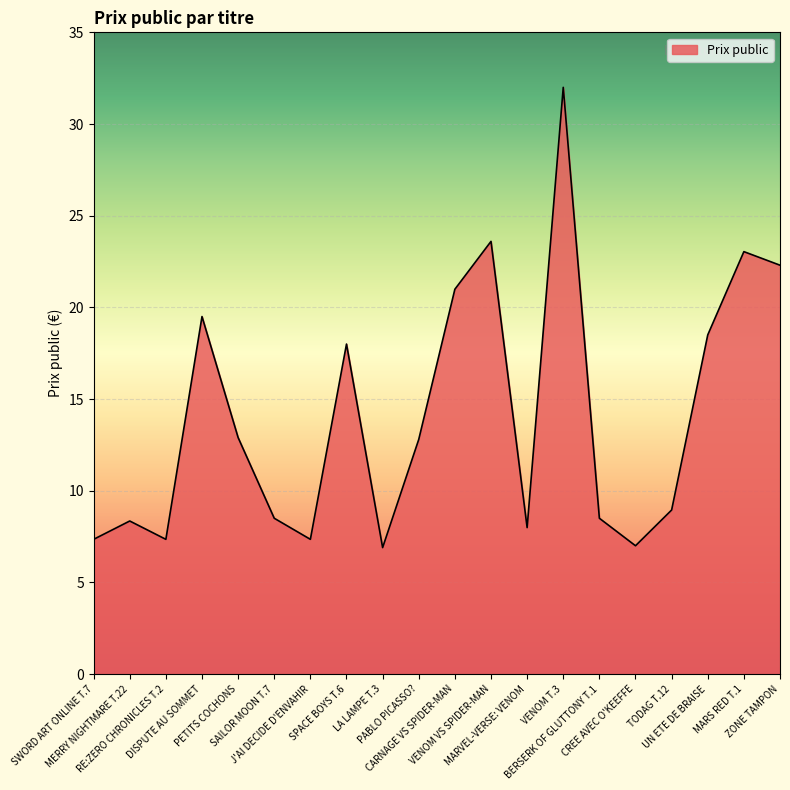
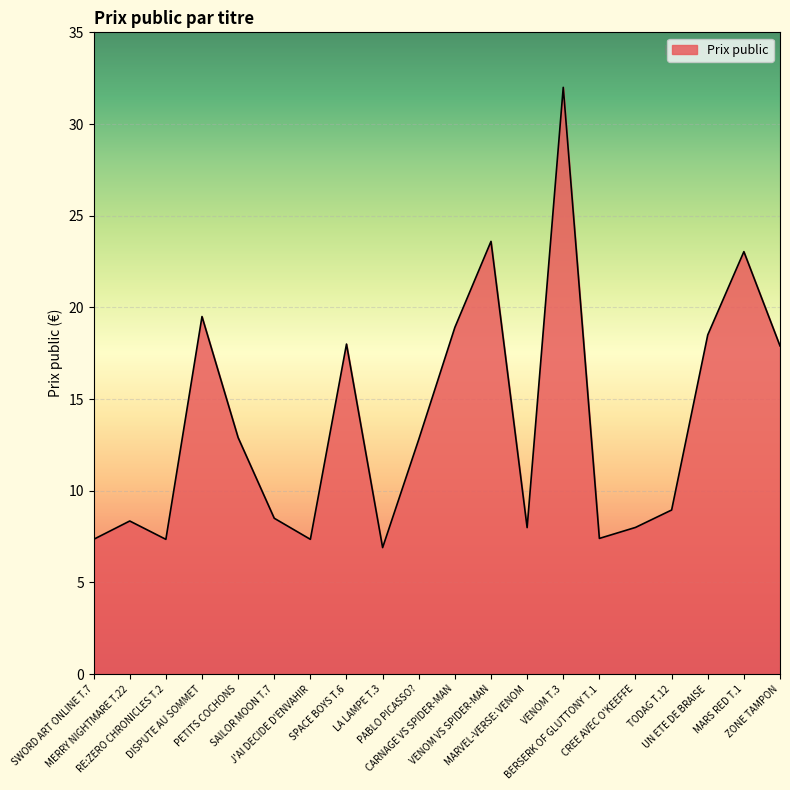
  {
    "SWORD ART ONLINE T.7": 7.4,
    "MERRY NIGHTMARE T.22": 8.4,
    "RE:ZERO CHRONICLES T.2": 7.4,
    "DISPUTE AU SOMMET": 19.5,
    "PETITS COCHONS": 12.9,
    "SAILOR MOON T.7": 8.5,
    "J'AI DECIDE D'ENVAHIR": 7.4,
    "SPACE BOYS T.6": 18.0,
    "LA LAMPE T.3": 6.9,
    "PABLO PICASSO?": 12.8,
-   "CARNAGE VS SPIDER-MAN": 21.0,
+   "CARNAGE VS SPIDER-MAN": 18.9,
    "VENOM VS SPIDER-MAN": 23.6,
    "MARVEL-VERSE: VENOM": 8.0,
    "VENOM T.3": 32.0,
-   "BERSERK OF GLUTTONY T.1": 8.5,
-   "CREE AVEC O'KEEFFE": 7,
+   "BERSERK OF GLUTTONY T.1": 7.4,
+   "CREE AVEC O'KEEFFE": 8,
    "TODAG T.12": 9.0,
    "UN ETE DE BRAISE": 18.5,
    "MARS RED T.1": 23.0,
-   "ZONE TAMPON": 22.3
+   "ZONE TAMPON": 17.9
  }
